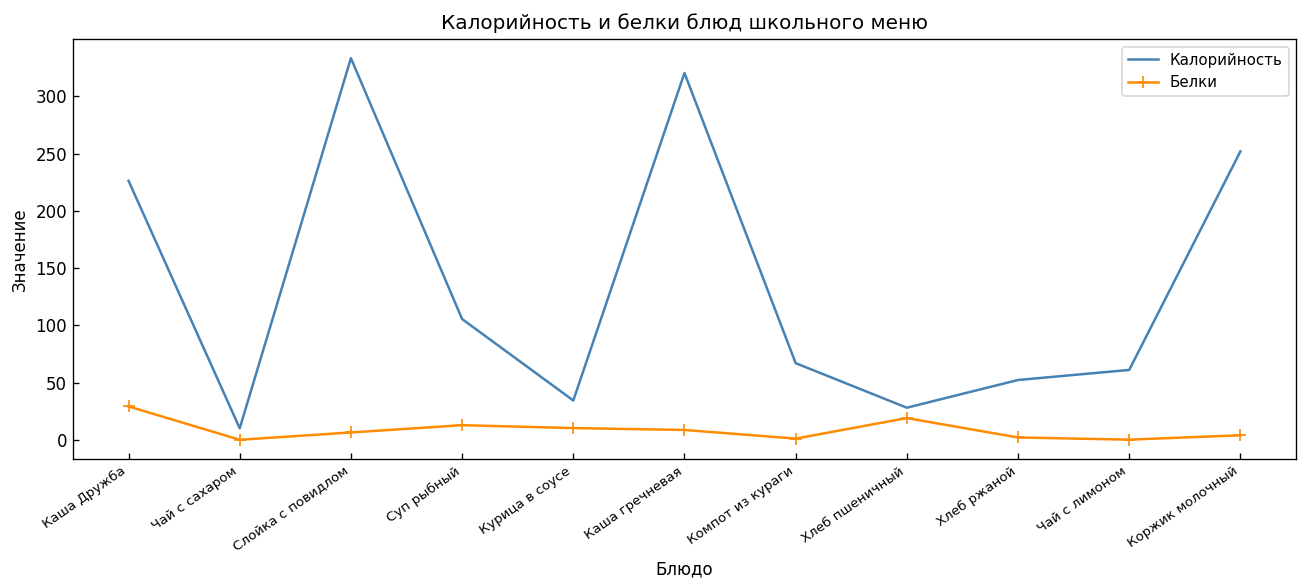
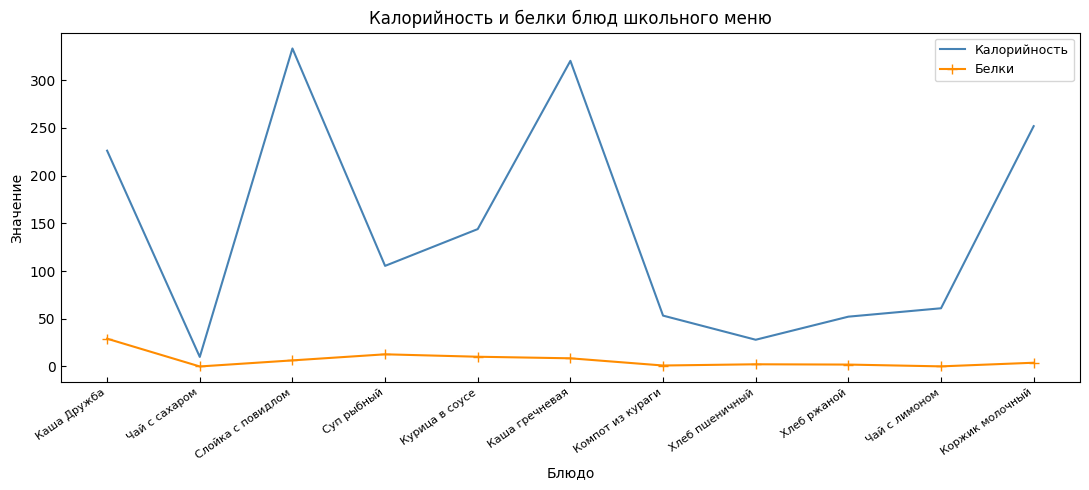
  {
    "Калорийность": {
      "Каша Дружба": 230,
      "Чай с сахаром": 10,
      "Слойка с повидлом": 330,
      "Суп рыбный": 110,
-     "Курица в соусе": 30,
+     "Курица в соусе": 140,
      "Каша гречневая": 320,
-     "Компот из кураги": 70,
+     "Компот из кураги": 50,
      "Хлеб пшеничный": 30,
      "Хлеб ржаной": 50,
      "Чай с лимоном": 60,
      "Коржик молочный": 250
    },
    "Белки": {
      "Каша Дружба": 30,
      "Чай с сахаром": 0,
      "Слойка с повидлом": 10,
      "Суп рыбный": 10,
      "Курица в соусе": 10,
      "Каша гречневая": 10,
      "Компот из кураги": 0,
-     "Хлеб пшеничный": 20,
+     "Хлеб пшеничный": 0,
      "Хлеб ржаной": 0,
      "Чай с лимоном": 0,
      "Коржик молочный": 0
    }
  }
